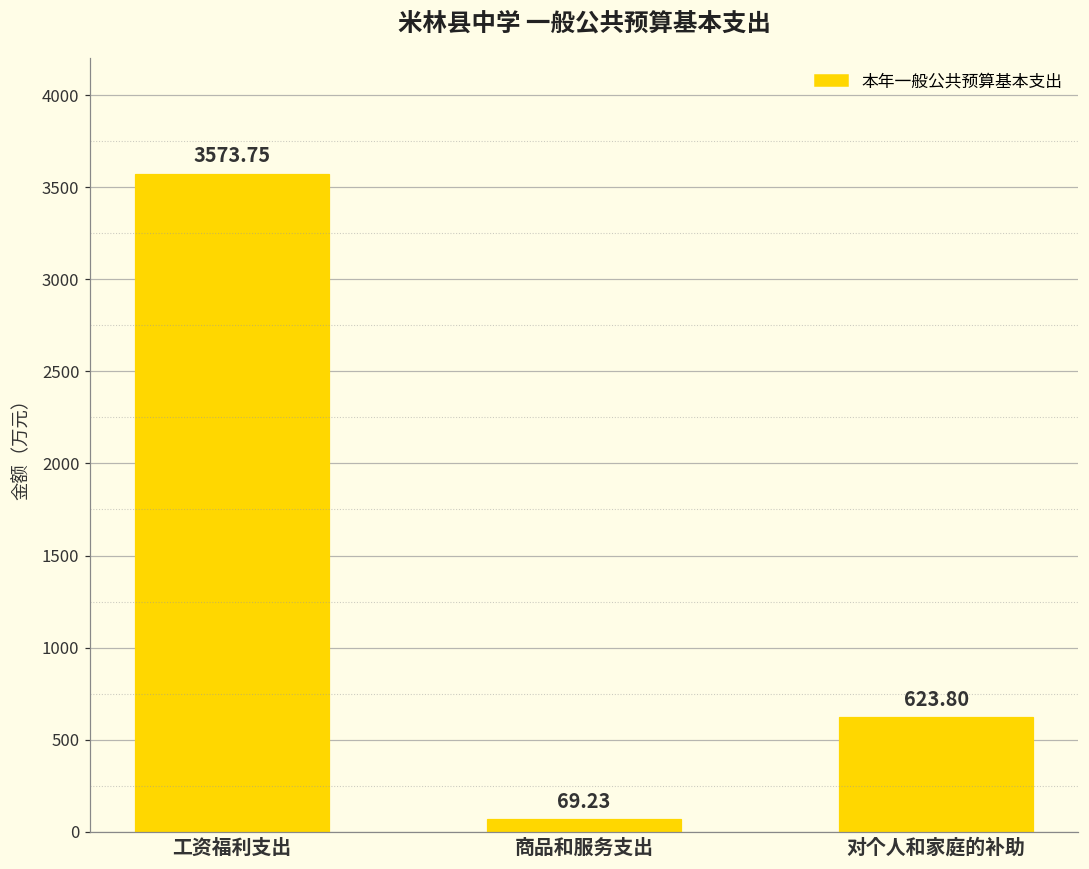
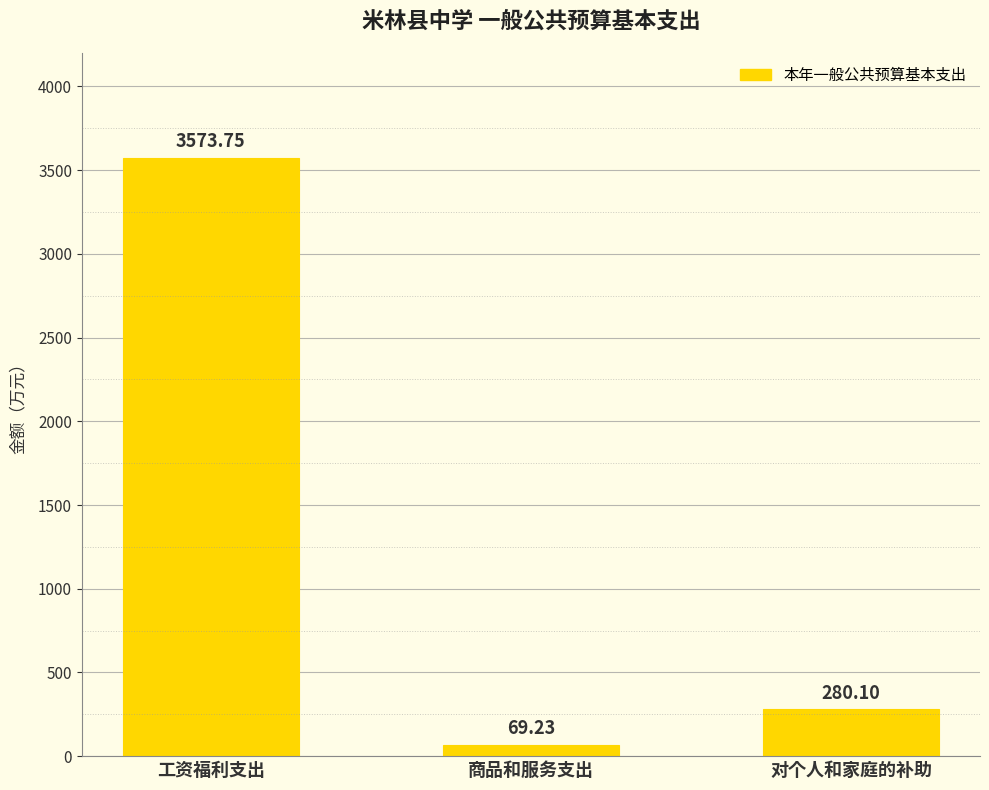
  {
    "工资福利支出": 3573.75,
    "商品和服务支出": 69.23,
-   "对个人和家庭的补助": 623.80
+   "对个人和家庭的补助": 280.10
  }
